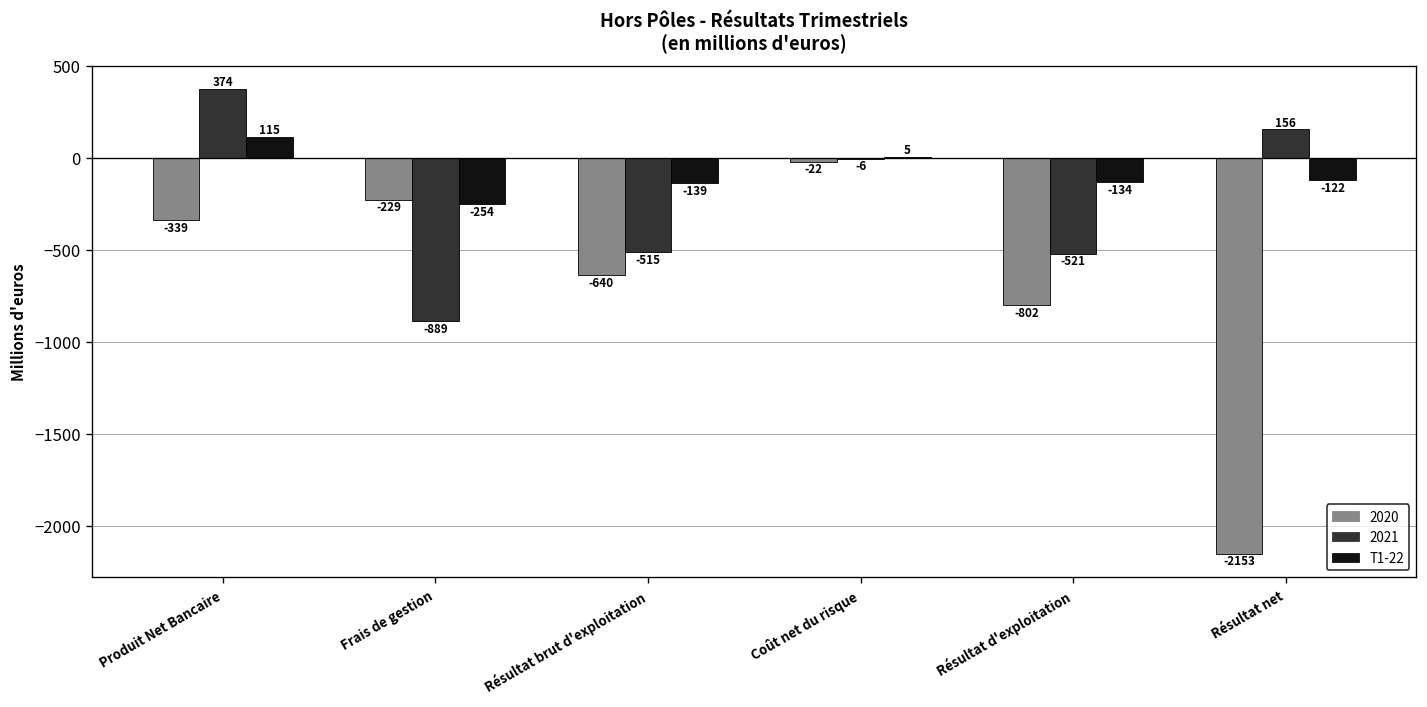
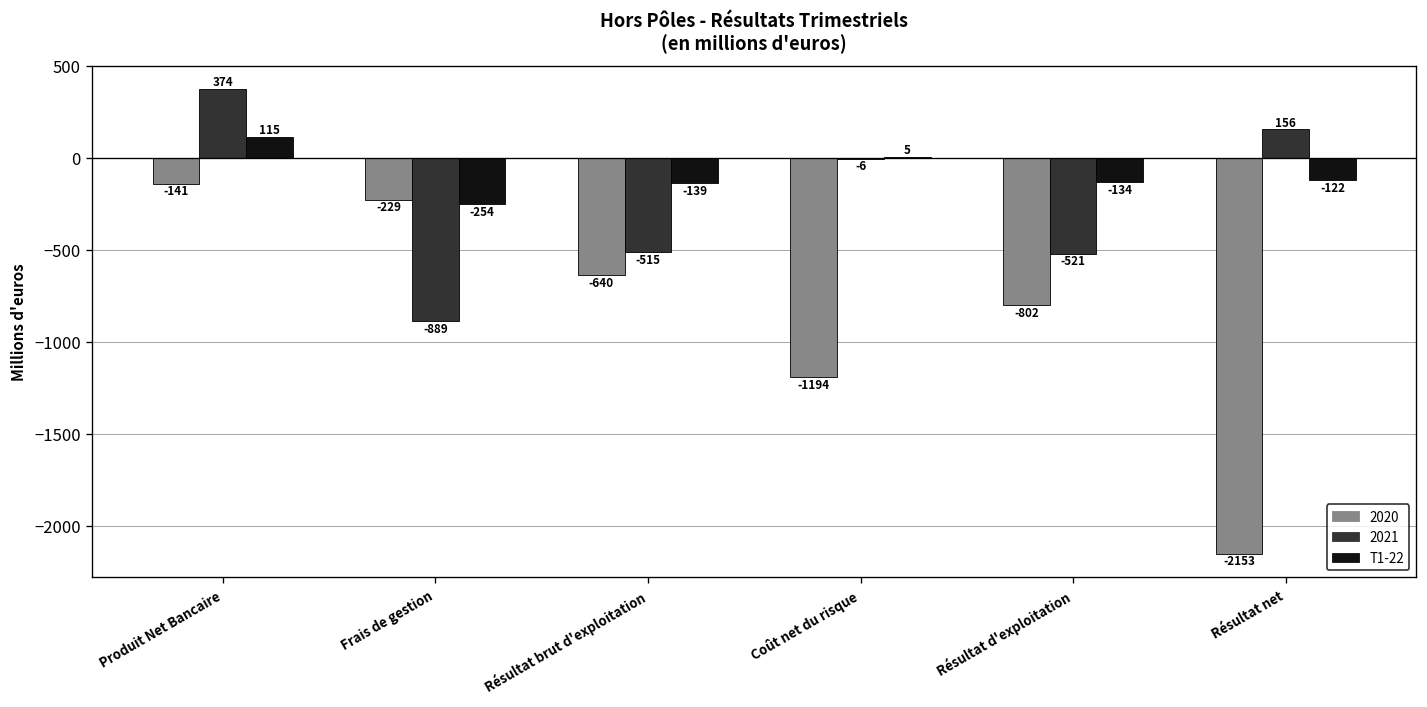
  {
    "2020": {
-     "Produit Net Bancaire": -339,
+     "Produit Net Bancaire": -141,
      "Frais de gestion": -229,
      "Résultat brut d'exploitation": -640,
-     "Coût net du risque": -22,
+     "Coût net du risque": -1194,
      "Résultat d'exploitation": -802,
      "Résultat net": -2153
    }
  }
